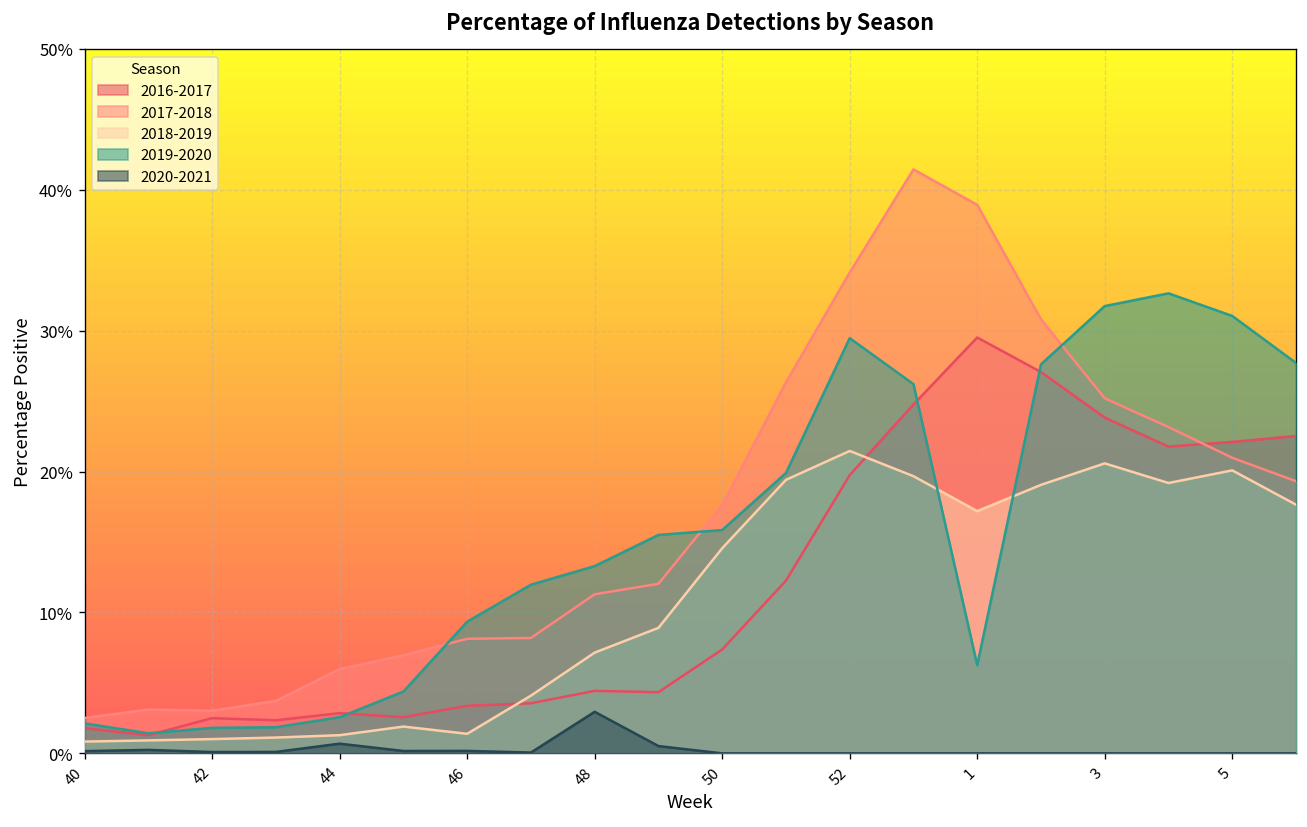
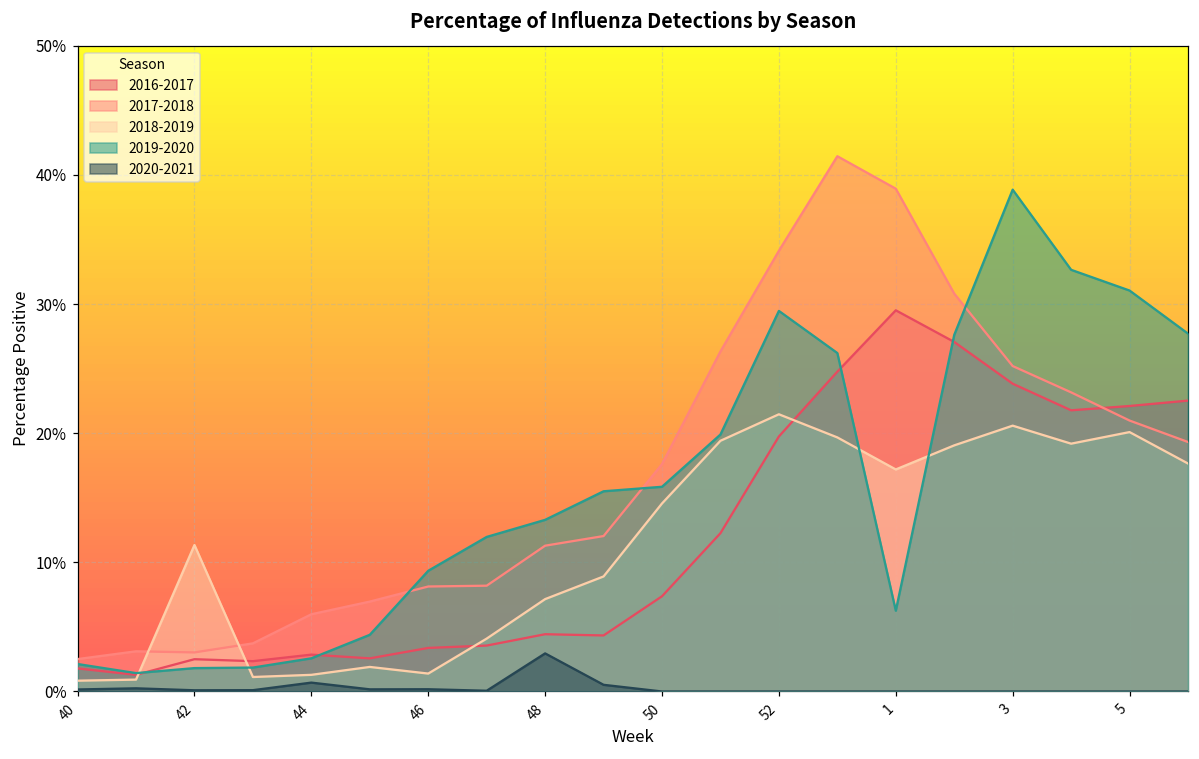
  {
    "2018-2019": {
      "40": "0.8%",
-     "42": "1.0%",
+     "42": "11.3%",
      "44": "1.3%",
      "46": "1.4%",
      "48": "7.2%",
      "50": "14.6%",
      "52": "21.5%",
      "1": "17.2%",
      "3": "20.6%",
      "5": "20.1%"
    },
    "2019-2020": {
      "40": "2.1%",
      "42": "1.8%",
      "44": "2.6%",
      "46": "9.3%",
      "48": "13.3%",
      "50": "15.9%",
      "52": "29.5%",
      "1": "6.3%",
-     "3": "31.8%",
+     "3": "38.9%",
      "5": "31.1%"
    },
    "2020-2021": {
      "40": "0.2%",
      "42": "0.1%",
      "44": "0.7%",
      "46": "0.2%",
      "48": "3.0%",
      "50": "0.0%",
      "52": "0.0%",
      "1": "0.0%",
      "3": "0.0%",
      "5": "0.0%"
    }
  }
